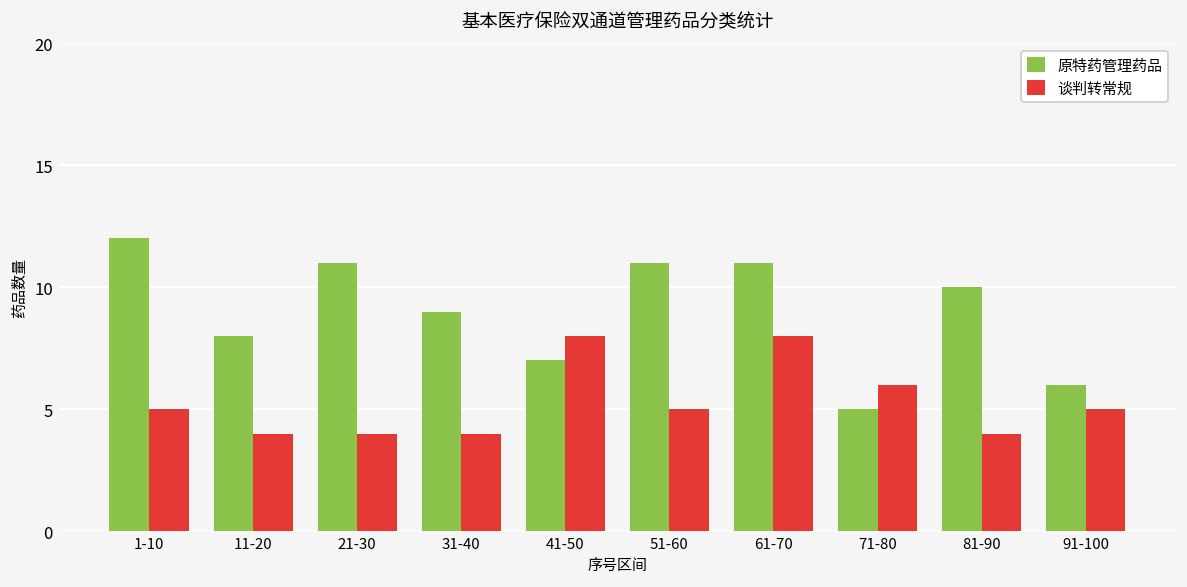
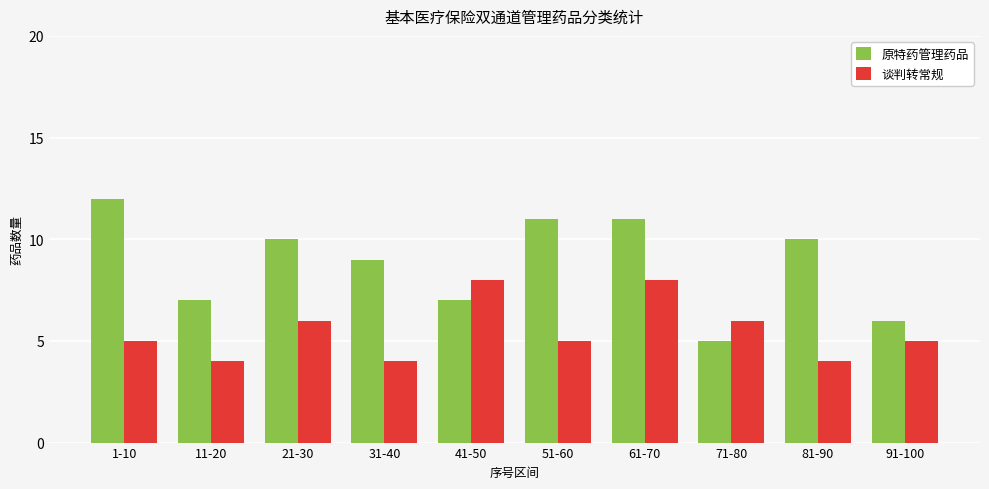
  {
    "原特药管理药品": {
      "1-10": 12,
-     "11-20": 8,
-     "21-30": 11,
+     "11-20": 7,
+     "21-30": 10,
      "31-40": 9,
      "41-50": 7,
      "51-60": 11,
      "61-70": 11,
      "71-80": 5,
      "81-90": 10,
      "91-100": 6
    },
    "谈判转常规": {
      "1-10": 5,
      "11-20": 4,
-     "21-30": 4,
+     "21-30": 6,
      "31-40": 4,
      "41-50": 8,
      "51-60": 5,
      "61-70": 8,
      "71-80": 6,
      "81-90": 4,
      "91-100": 5
    }
  }
